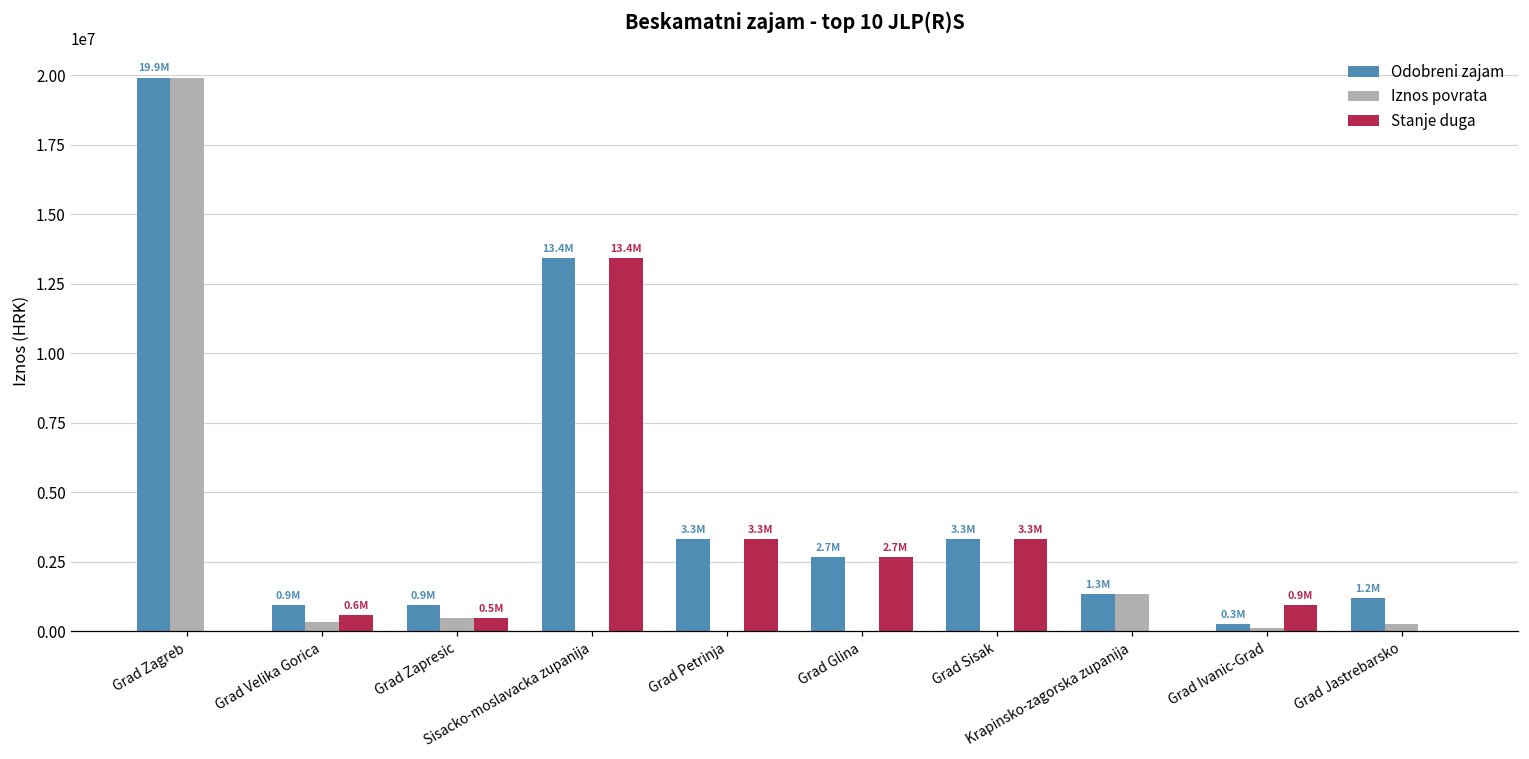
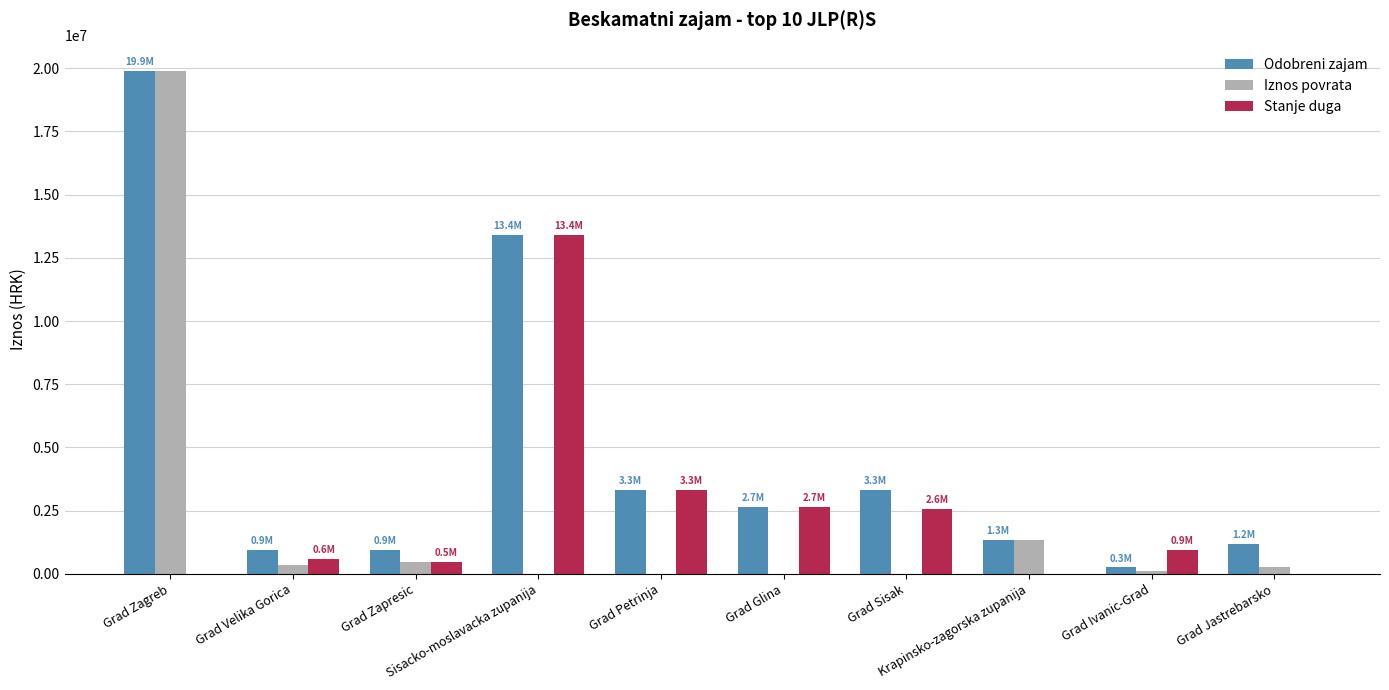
  {
    "Odobreni zajam": {
      "Grad Zagreb": "19.9M",
      "Grad Velika Gorica": "0.9M",
      "Grad Zapresic": "0.9M",
      "Sisacko-moslavacka zupanija": "13.4M",
      "Grad Petrinja": "3.3M",
      "Grad Glina": "2.7M",
      "Grad Sisak": "3.3M",
      "Krapinsko-zagorska zupanija": "1.3M",
      "Grad Ivanic-Grad": "0.3M",
      "Grad Jastrebarsko": "1.2M"
    },
    "Iznos povrata": {
      "Grad Velika Gorica": "300000",
      "Sisacko-moslavacka zupanija": "0",
      "Grad Petrinja": "0",
      "Grad Glina": "0",
      "Grad Sisak": "0",
      "Grad Ivanic-Grad": "100000",
      "Grad Jastrebarsko": "300000"
    },
    "Stanje duga": {
      "Grad Velika Gorica": "0.6M",
      "Grad Zapresic": "0.5M",
      "Sisacko-moslavacka zupanija": "13.4M",
      "Grad Petrinja": "3.3M",
      "Grad Glina": "2.7M",
-     "Grad Sisak": "3.3M",
+     "Grad Sisak": "2.6M",
      "Grad Ivanic-Grad": "0.9M"
    }
  }
